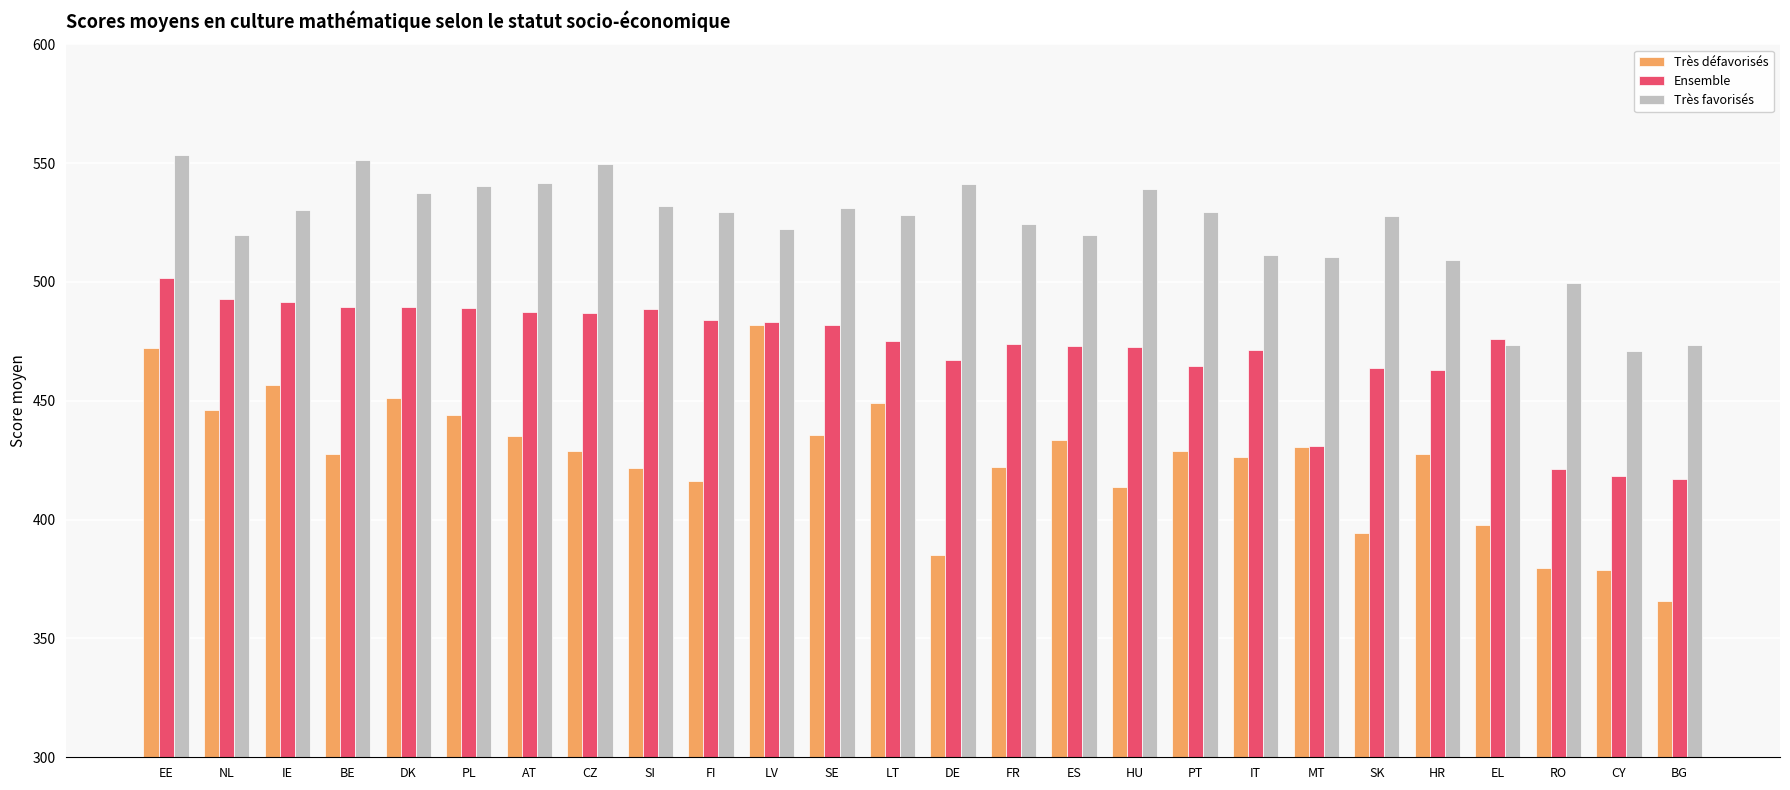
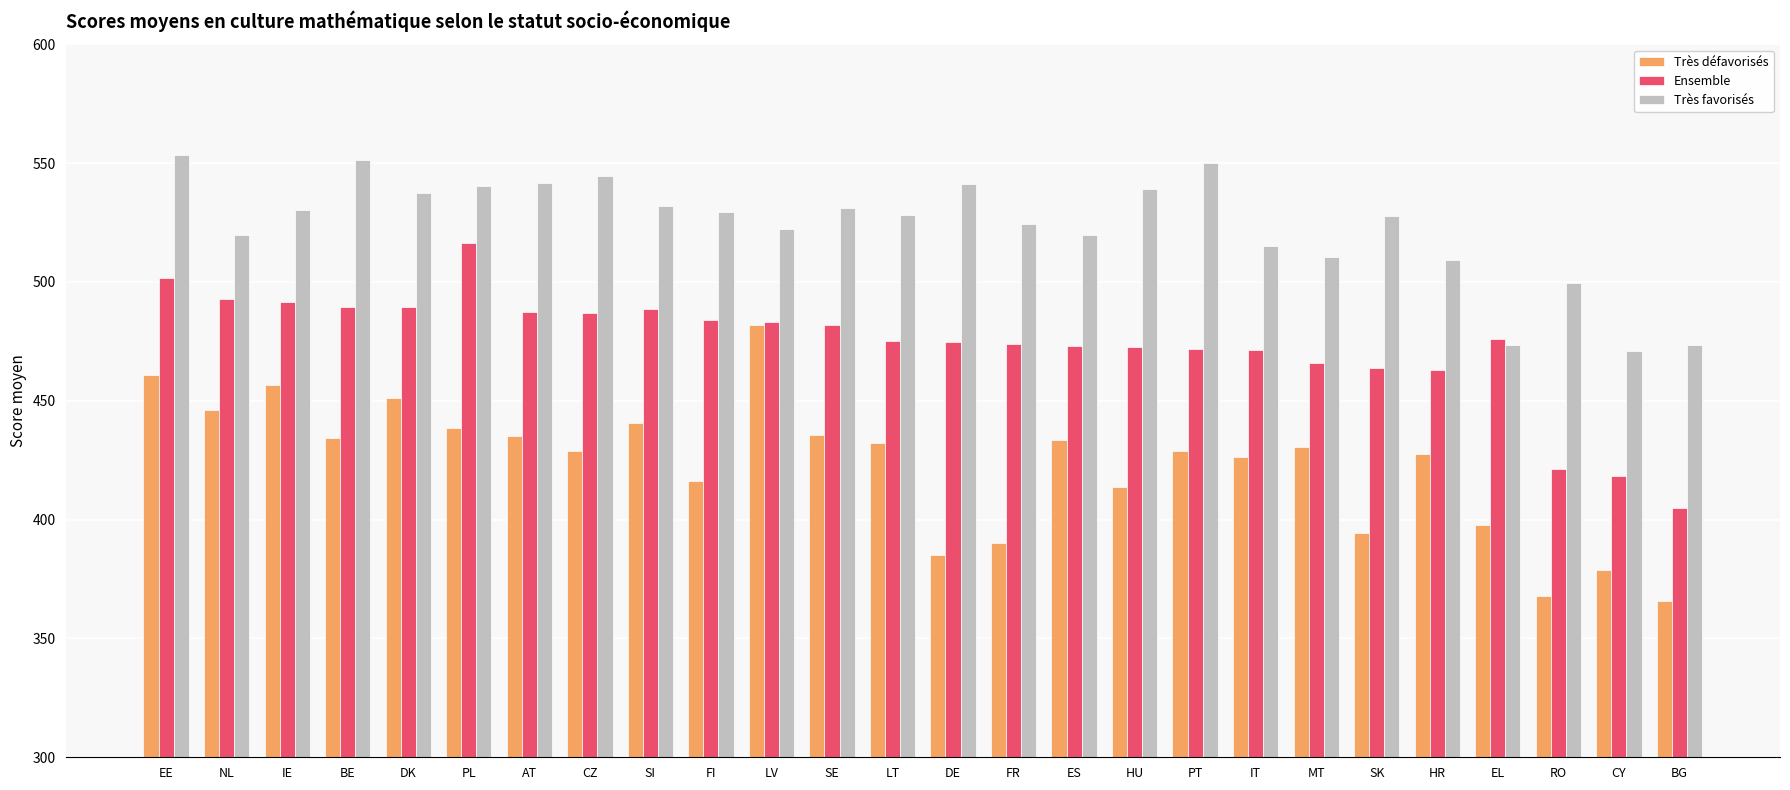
  {
    "Très défavorisés": {
-     "EE": 472,
+     "EE": 461,
      "NL": 446,
      "IE": 457,
-     "BE": 428,
+     "BE": 434,
      "DK": 451,
-     "PL": 444,
+     "PL": 439,
      "AT": 435,
      "CZ": 429,
-     "SI": 422,
+     "SI": 440,
      "FI": 416,
      "LV": 482,
      "SE": 436,
-     "LT": 449,
+     "LT": 432,
      "DE": 385,
-     "FR": 422,
+     "FR": 390,
      "ES": 434,
      "HU": 414,
      "PT": 429,
      "IT": 426,
      "MT": 431,
      "SK": 394,
      "HR": 427,
      "EL": 398,
-     "RO": 380,
+     "RO": 368,
      "CY": 379,
      "BG": 366
    },
    "Ensemble": {
      "EE": 502,
      "NL": 493,
      "IE": 492,
      "BE": 489,
      "DK": 489,
-     "PL": 489,
+     "PL": 516,
      "AT": 487,
      "CZ": 487,
      "SI": 488,
      "FI": 484,
      "LV": 483,
      "SE": 482,
      "LT": 475,
-     "DE": 467,
+     "DE": 475,
      "FR": 474,
      "ES": 473,
      "HU": 473,
-     "PT": 465,
+     "PT": 472,
      "IT": 471,
-     "MT": 431,
+     "MT": 466,
      "SK": 464,
      "HR": 463,
      "EL": 476,
      "RO": 421,
      "CY": 418,
-     "BG": 417
+     "BG": 405
    },
    "Très favorisés": {
      "EE": 553,
      "NL": 520,
      "IE": 530,
      "BE": 551,
      "DK": 537,
      "PL": 541,
      "AT": 542,
-     "CZ": 550,
+     "CZ": 545,
      "SI": 532,
      "FI": 529,
      "LV": 522,
      "SE": 531,
      "LT": 528,
      "DE": 541,
      "FR": 524,
      "ES": 520,
      "HU": 539,
-     "PT": 529,
-     "IT": 511,
+     "PT": 550,
+     "IT": 515,
      "MT": 510,
      "SK": 528,
      "HR": 509,
      "EL": 474,
      "RO": 500,
      "CY": 471,
      "BG": 473
    }
  }
